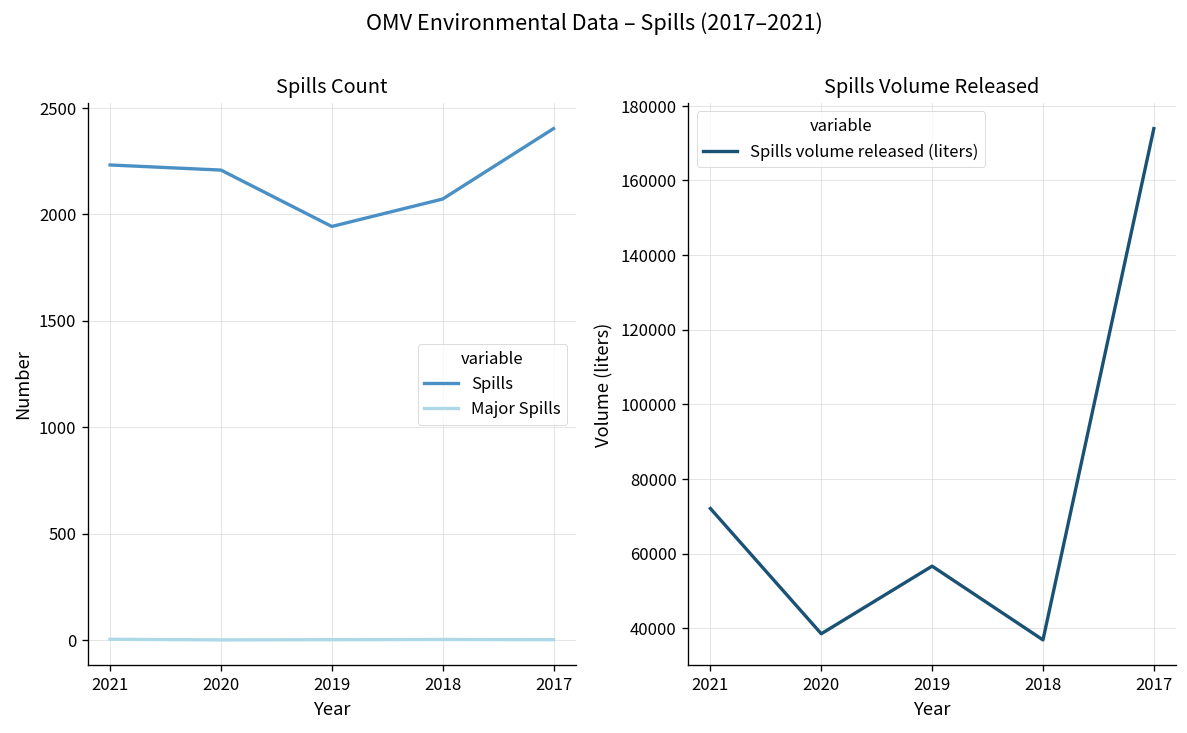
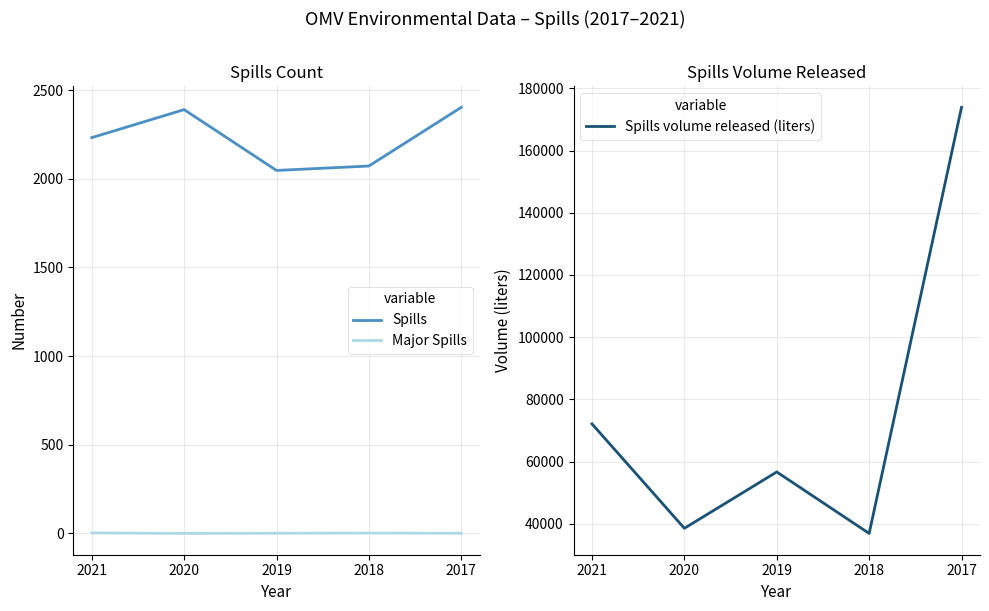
  {
    "Spills Count": {
      "Spills": {
        "2021": 2230,
-       "2020": 2210,
-       "2019": 1940,
+       "2020": 2390,
+       "2019": 2050,
        "2018": 2070,
        "2017": 2400
      },
      "Major Spills": {
        "2021": 0,
        "2020": 0,
        "2019": 0,
        "2018": 0,
        "2017": 0
      }
    },
    "Spills Volume Released": {
      "2021": 72000,
      "2020": 39000,
      "2019": 57000,
      "2018": 37000,
      "2017": 174000
    }
  }
